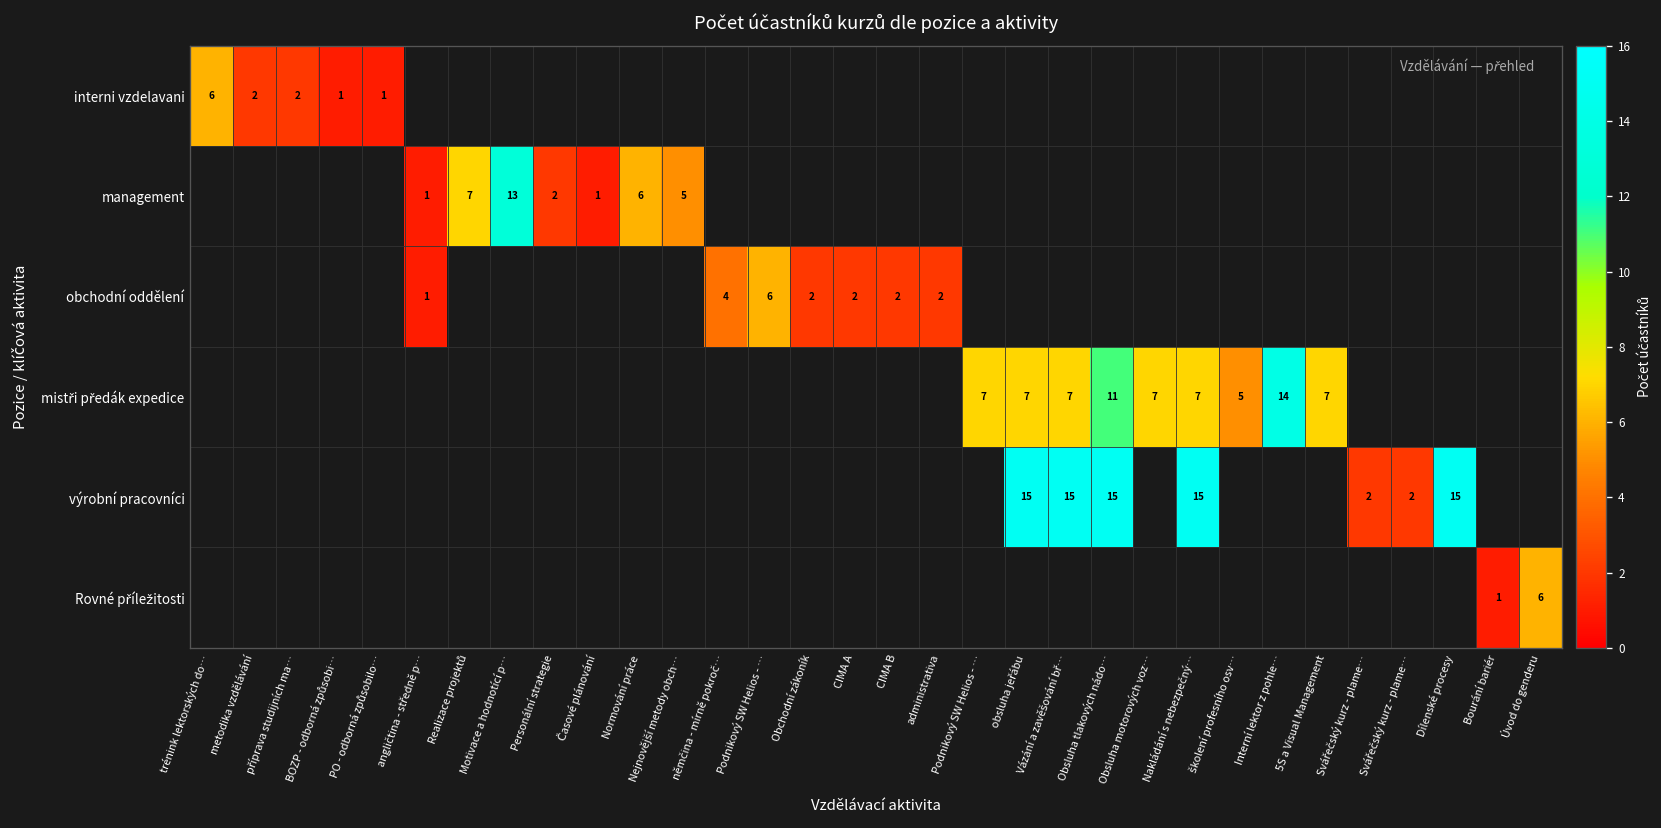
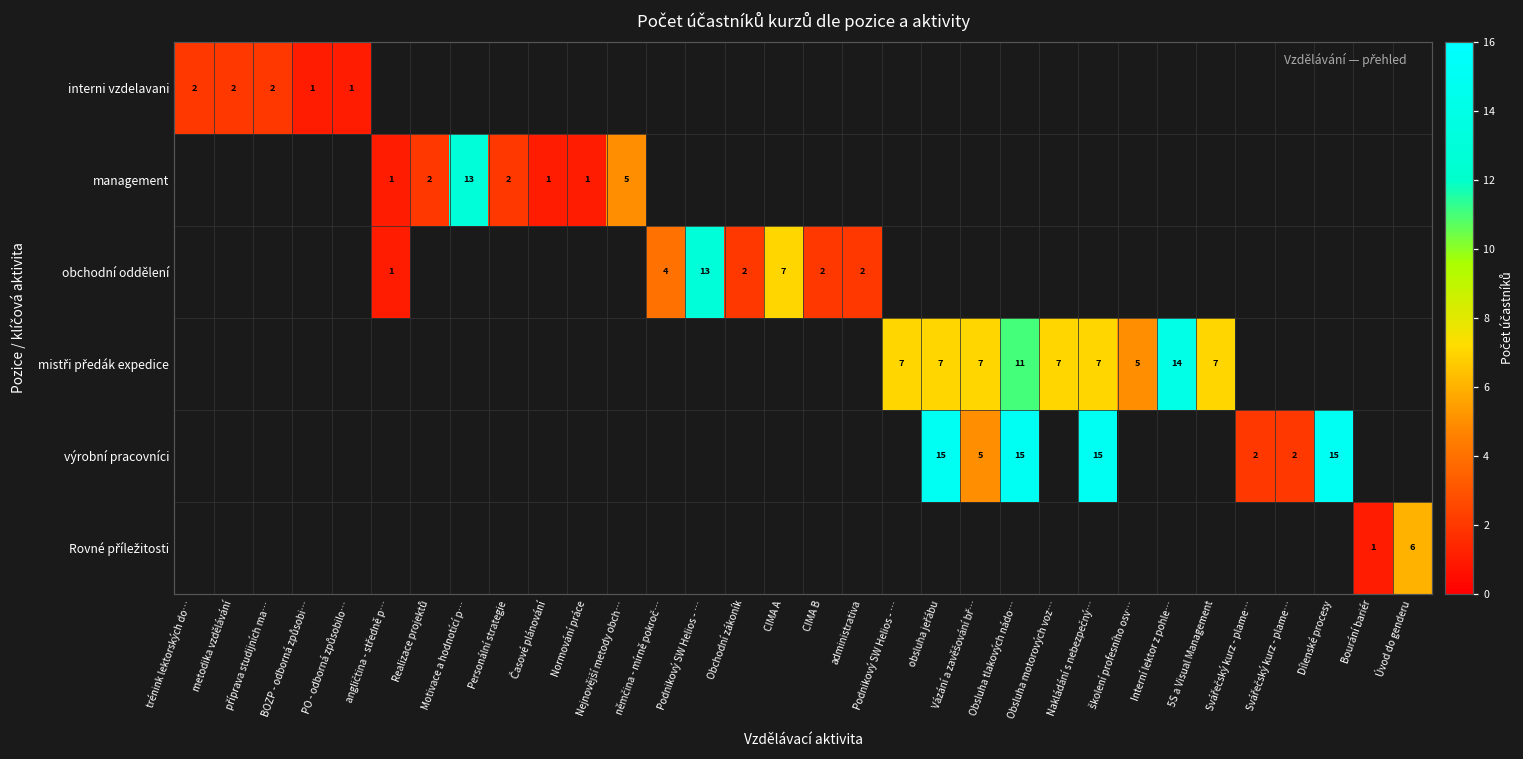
  {
    "interni vzdelavani": {
-     "trénink lektorských do…": 6,
+     "trénink lektorských do…": 2,
      "metodika vzdělávání": 2,
      "příprava studijních ma…": 2,
      "BOZP - odborná způsobi…": 1,
      "PO - odborná způsobilo…": 1
    },
    "management": {
      "angličtina - středně p…": 1,
-     "Realizace projektů": 7,
+     "Realizace projektů": 2,
      "Motivace a hodnotící p…": 13,
      "Personální strategie": 2,
      "Časové plánování": 1,
-     "Normování práce": 6,
+     "Normování práce": 1,
      "Nejnovější metody obch…": 5
    },
    "obchodní oddělení": {
      "angličtina - středně p…": 1,
      "němčina - mírně pokroč…": 4,
-     "Podnikový SW Helios - …": 6,
+     "Podnikový SW Helios - …": 13,
      "Obchodní zákoník": 2,
-     "CIMA A": 2,
+     "CIMA A": 7,
      "CIMA B": 2,
      "administrativa": 2
    },
    "mistři předák expedice": {
      "Podnikový SW Helios - …": 7,
      "obsluha jeřábu": 7,
      "Vázání a zavěšování bř…": 7,
      "Obsluha tlakových nádo…": 11,
      "Obsluha motorových voz…": 7,
      "Nakládání s nebezpečný…": 7,
      "školení profesního osv…": 5,
      "Interní lektor z pohle…": 14,
      "5S a Visual Management": 7
    },
    "výrobní pracovníci": {
      "obsluha jeřábu": 15,
-     "Vázání a zavěšování bř…": 15,
+     "Vázání a zavěšování bř…": 5,
      "Obsluha tlakových nádo…": 15,
      "Nakládání s nebezpečný…": 15,
      "Dílenské procesy": 15
    },
    "Rovné příležitosti": {
      "Bourání bariér": 1,
      "Úvod do genderu": 6
    }
  }
